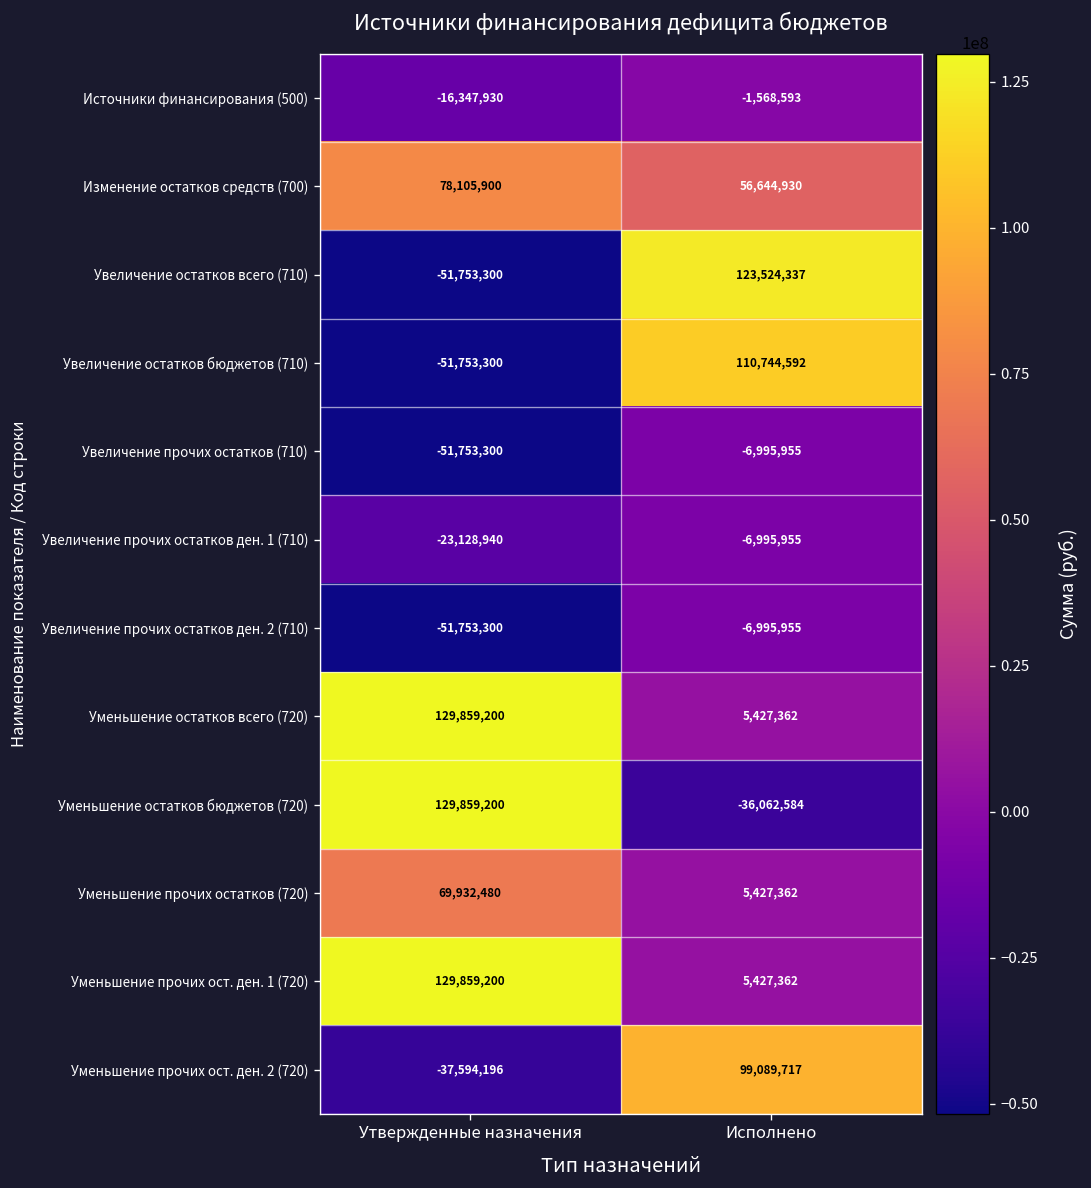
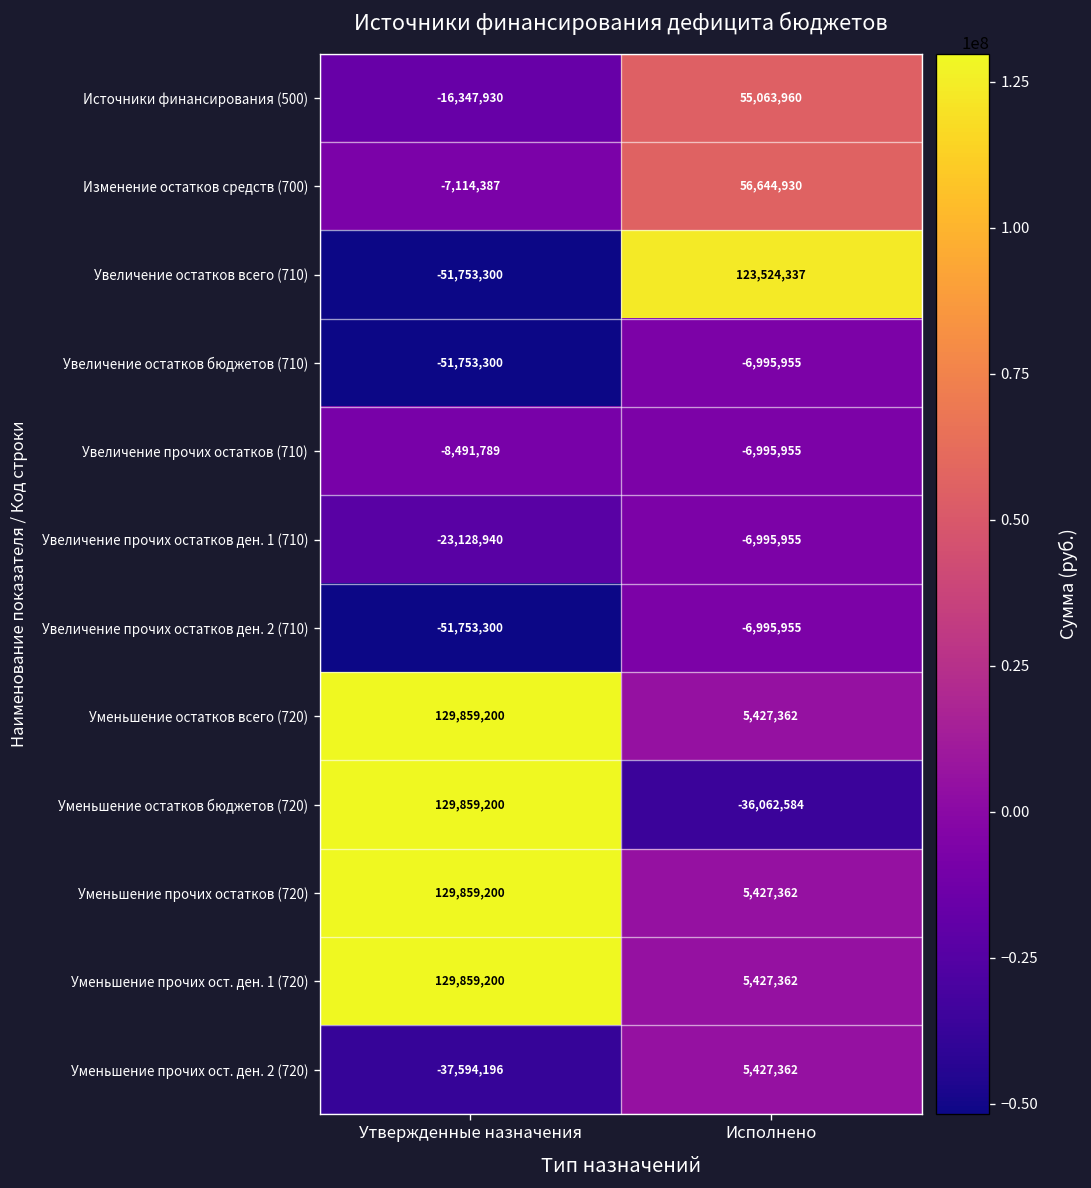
  {
    "Источники финансирования (500)": {
      "Утвержденные назначения": "-16,347,930",
-     "Исполнено": "-1,568,593"
+     "Исполнено": "55,063,960"
    },
    "Изменение остатков средств (700)": {
-     "Утвержденные назначения": "78,105,900",
+     "Утвержденные назначения": "-7,114,387",
      "Исполнено": "56,644,930"
    },
    "Увеличение остатков всего (710)": {
      "Утвержденные назначения": "-51,753,300",
      "Исполнено": "123,524,337"
    },
    "Увеличение остатков бюджетов (710)": {
      "Утвержденные назначения": "-51,753,300",
-     "Исполнено": "110,744,592"
+     "Исполнено": "-6,995,955"
    },
    "Увеличение прочих остатков (710)": {
-     "Утвержденные назначения": "-51,753,300",
+     "Утвержденные назначения": "-8,491,789",
      "Исполнено": "-6,995,955"
    },
    "Увеличение прочих остатков ден. 1 (710)": {
      "Утвержденные назначения": "-23,128,940",
      "Исполнено": "-6,995,955"
    },
    "Увеличение прочих остатков ден. 2 (710)": {
      "Утвержденные назначения": "-51,753,300",
      "Исполнено": "-6,995,955"
    },
    "Уменьшение остатков всего (720)": {
      "Утвержденные назначения": "129,859,200",
      "Исполнено": "5,427,362"
    },
    "Уменьшение остатков бюджетов (720)": {
      "Утвержденные назначения": "129,859,200",
      "Исполнено": "-36,062,584"
    },
    "Уменьшение прочих остатков (720)": {
-     "Утвержденные назначения": "69,932,480",
+     "Утвержденные назначения": "129,859,200",
      "Исполнено": "5,427,362"
    },
    "Уменьшение прочих ост. ден. 1 (720)": {
      "Утвержденные назначения": "129,859,200",
      "Исполнено": "5,427,362"
    },
    "Уменьшение прочих ост. ден. 2 (720)": {
      "Утвержденные назначения": "-37,594,196",
-     "Исполнено": "99,089,717"
+     "Исполнено": "5,427,362"
    }
  }
